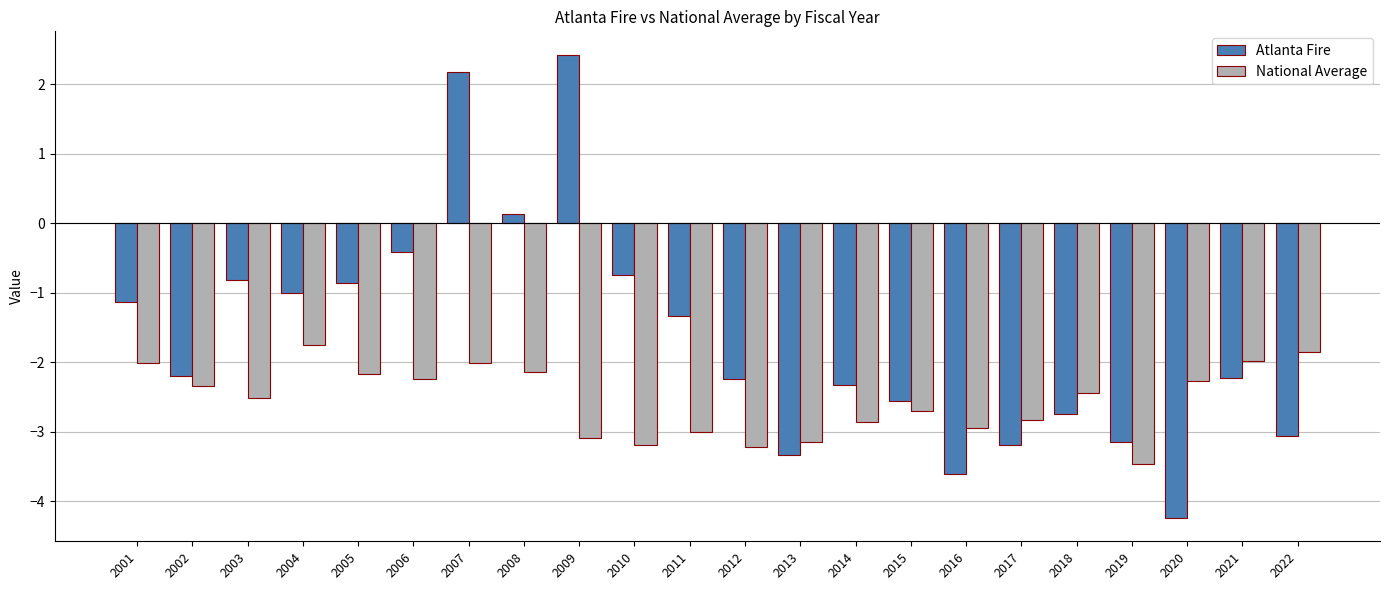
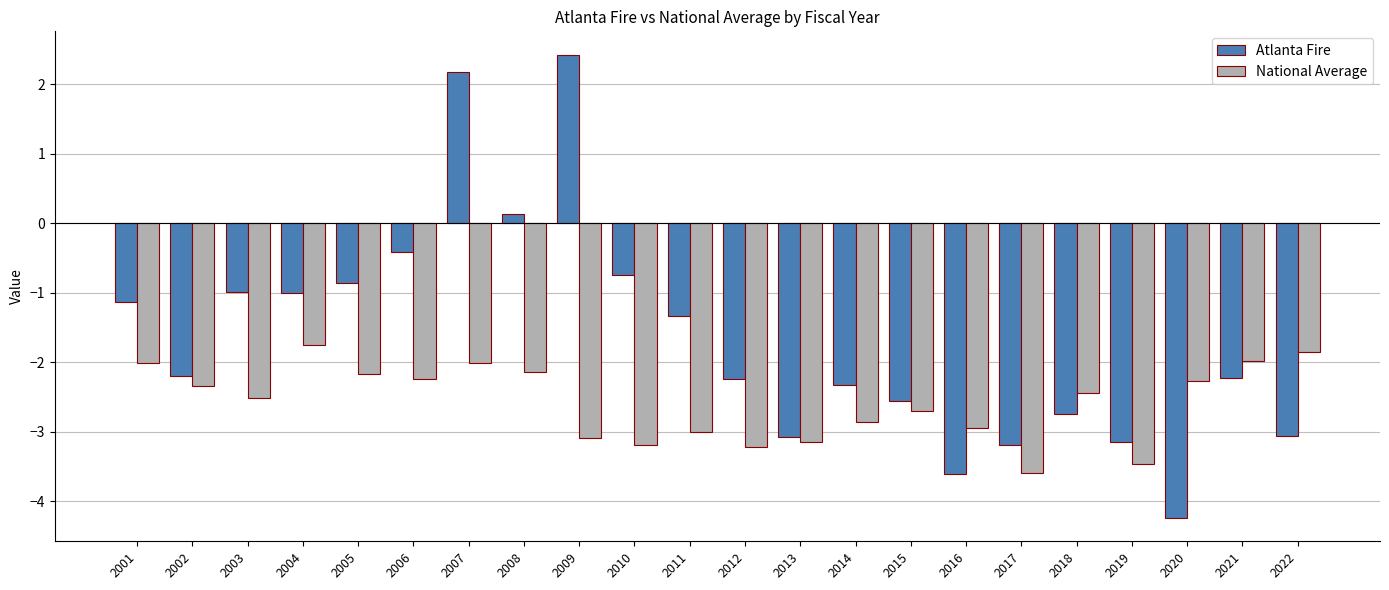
  {
    "Atlanta Fire": {
      "2001": -1.1,
      "2002": -2.2,
-     "2003": -0.8,
+     "2003": -1.0,
      "2004": -1.0,
      "2005": -0.9,
      "2006": -0.4,
      "2007": 2.2,
      "2008": 0.1,
      "2009": 2.4,
      "2010": -0.7,
      "2011": -1.3,
      "2012": -2.2,
-     "2013": -3.3,
+     "2013": -3.1,
      "2014": -2.3,
      "2015": -2.6,
      "2016": -3.6,
      "2017": -3.2,
      "2018": -2.8,
      "2019": -3.2,
      "2020": -4.2,
      "2021": -2.2,
      "2022": -3.1
    },
    "National Average": {
      "2001": -2.0,
      "2002": -2.4,
      "2003": -2.5,
      "2004": -1.8,
      "2005": -2.2,
      "2006": -2.2,
      "2007": -2.0,
      "2008": -2.1,
      "2009": -3.1,
      "2010": -3.2,
      "2011": -3.0,
      "2012": -3.2,
      "2013": -3.1,
      "2014": -2.9,
      "2015": -2.7,
      "2016": -2.9,
-     "2017": -2.8,
+     "2017": -3.6,
      "2018": -2.4,
      "2019": -3.5,
      "2020": -2.3,
      "2021": -2.0,
      "2022": -1.9
    }
  }
